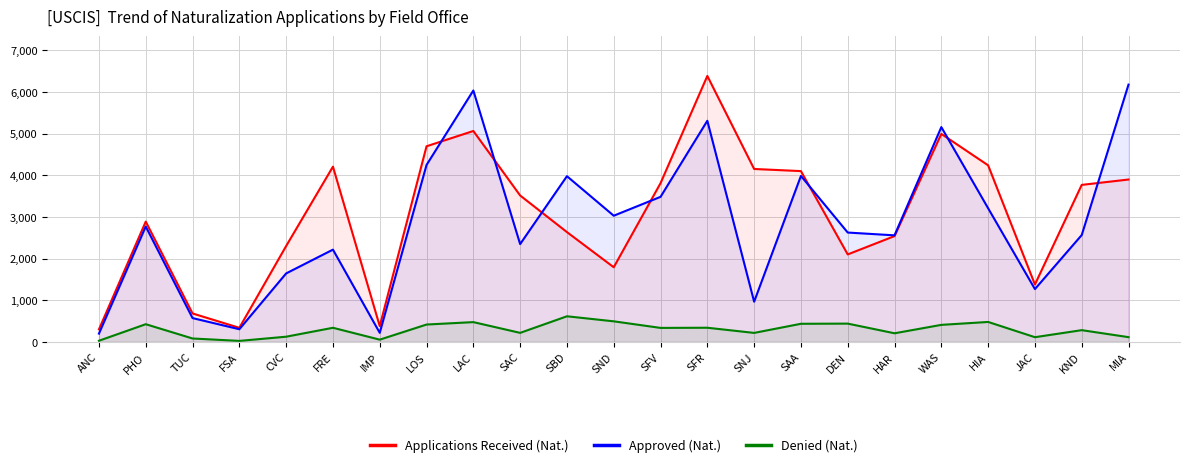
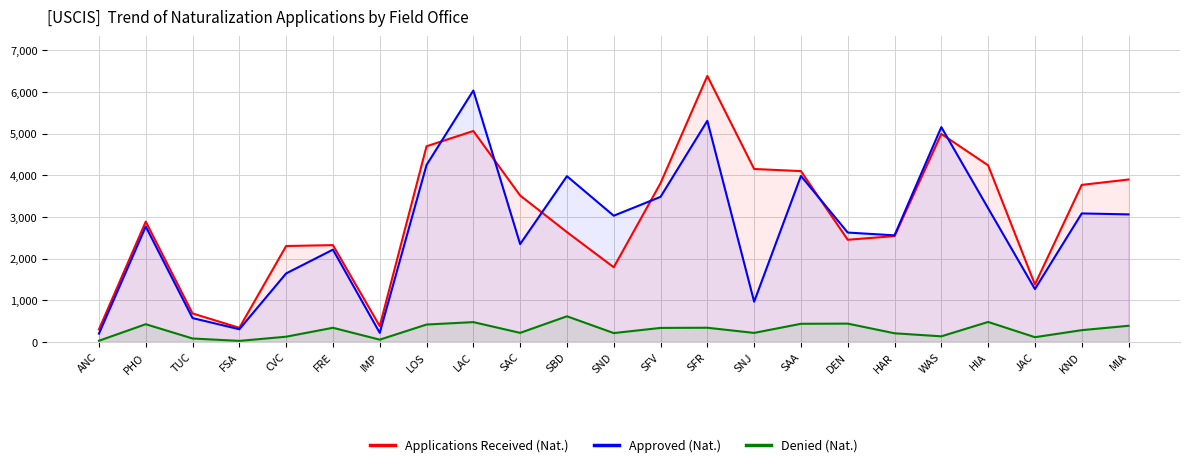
  {
    "Applications Received (Nat.)": {
      "ANC": "300",
      "PHO": "2,900",
      "TUC": "700",
      "CVC": "2,300",
-     "FRE": "4,200",
+     "FRE": "2,300",
      "IMP": "400",
      "LOS": "4,700",
      "LAC": "5,100",
      "SAC": "3,500",
      "SBD": "2,600",
      "SND": "1,800",
      "SFV": "3,800",
      "SFR": "6,400",
      "SNJ": "4,200",
      "SAA": "4,100",
-     "DEN": "2,100",
+     "DEN": "2,500",
      "WAS": "5,000",
      "HIA": "4,200",
      "JAC": "1,400",
      "KND": "3,800",
      "MIA": "3,900"
    },
    "Approved (Nat.)": {
      "ANC": "200",
      "PHO": "2,800",
      "TUC": "600",
      "CVC": "1,600",
      "FRE": "2,200",
      "IMP": "200",
      "LOS": "4,200",
      "LAC": "6,000",
      "SAC": "2,300",
      "SBD": "4,000",
      "SND": "3,000",
      "SFV": "3,500",
      "SFR": "5,300",
      "SNJ": "1,000",
      "SAA": "4,000",
      "DEN": "2,600",
      "WAS": "5,200",
      "HIA": "3,200",
      "JAC": "1,300",
-     "KND": "2,600",
-     "MIA": "6,200"
+     "KND": "3,100",
+     "MIA": "3,100"
    },
    "Denied (Nat.)": {
      "ANC": "0",
      "PHO": "400",
      "TUC": "100",
      "FSA": "0",
      "CVC": "100",
      "FRE": "300",
      "IMP": "100",
      "LOS": "400",
      "LAC": "500",
      "SAC": "200",
      "SBD": "600",
-     "SND": "500",
+     "SND": "200",
      "SFV": "300",
      "SFR": "300",
      "SNJ": "200",
      "SAA": "400",
      "DEN": "400",
      "HAR": "200",
-     "WAS": "400",
+     "WAS": "100",
      "HIA": "500",
      "JAC": "100",
      "KND": "300",
-     "MIA": "100"
+     "MIA": "400"
    }
  }
